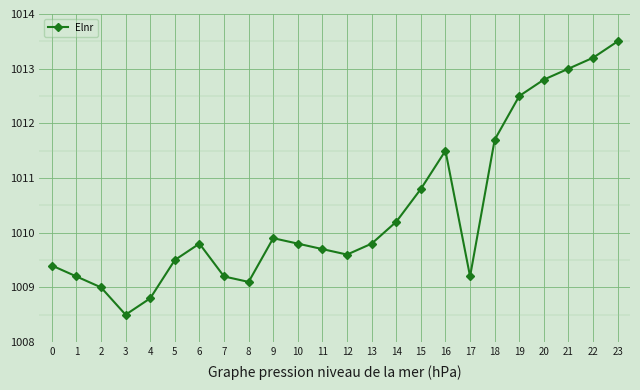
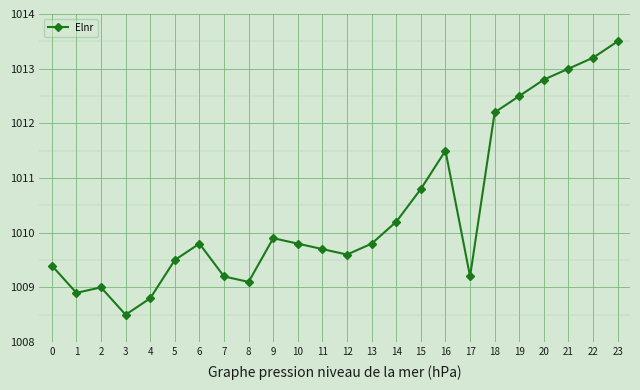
  {
    "0": 1009.4,
-   "1": 1009.2,
+   "1": 1008.9,
    "2": 1009.0,
    "3": 1008.5,
    "4": 1008.8,
    "5": 1009.5,
    "6": 1009.8,
    "7": 1009.2,
    "8": 1009.1,
    "9": 1009.9,
    "10": 1009.8,
    "11": 1009.7,
    "12": 1009.6,
    "13": 1009.8,
    "14": 1010.2,
    "15": 1010.8,
    "16": 1011.5,
    "17": 1009.2,
-   "18": 1011.7,
+   "18": 1012.2,
    "19": 1012.5,
    "20": 1012.8,
    "21": 1013.0,
    "22": 1013.2,
    "23": 1013.5
  }
